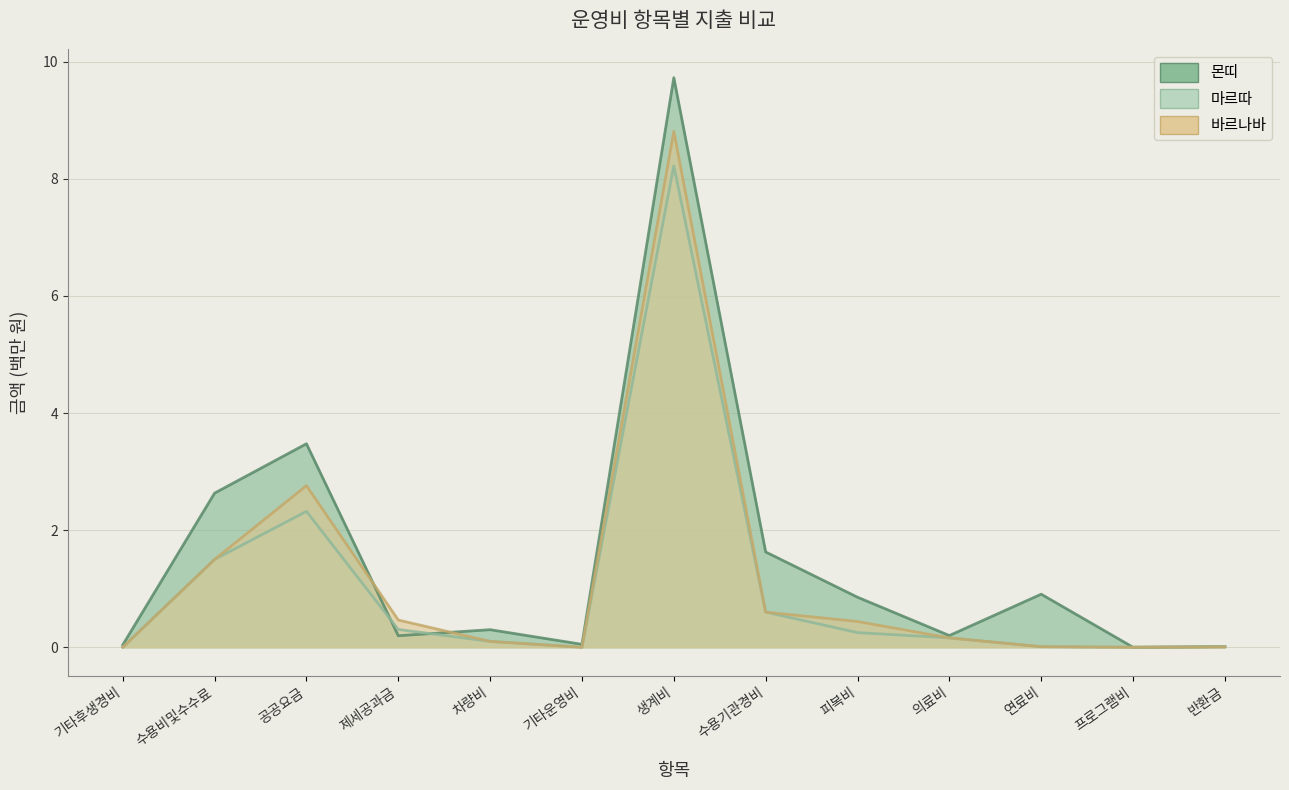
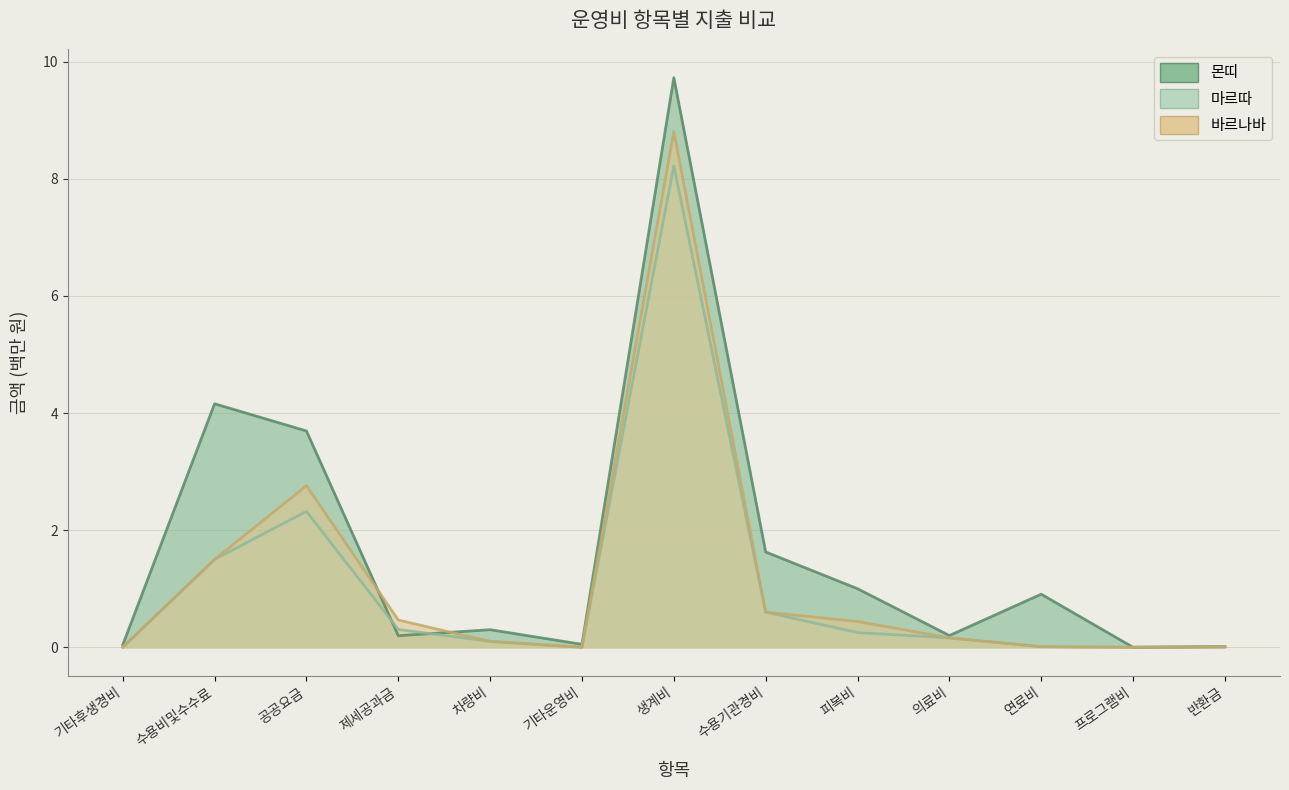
  {
    "몬띠": {
-     "수용비및수수료": 2.6,
-     "공공요금": 3.5,
+     "수용비및수수료": 4.2,
+     "공공요금": 3.7,
      "제세공과금": 0.2,
      "차량비": 0.3,
      "기타운영비": 0.1,
      "생계비": 9.7,
      "수용기관경비": 1.6,
-     "피복비": 0.9,
+     "피복비": 1.0,
      "연료비": 0.9
    }
  }
